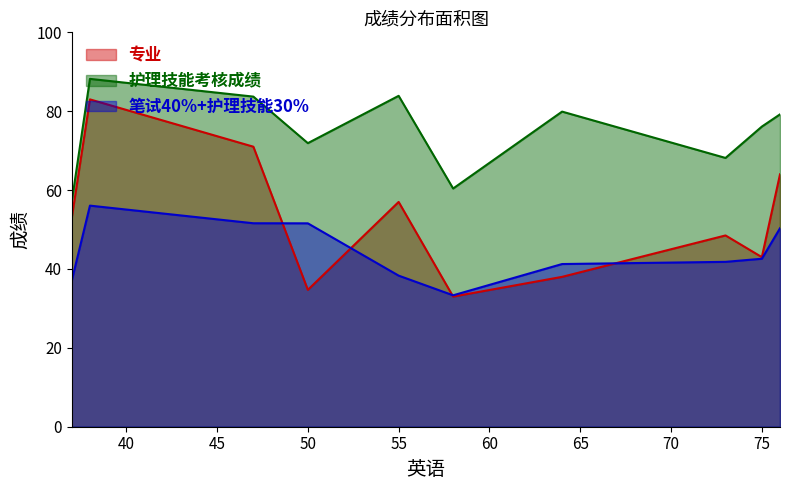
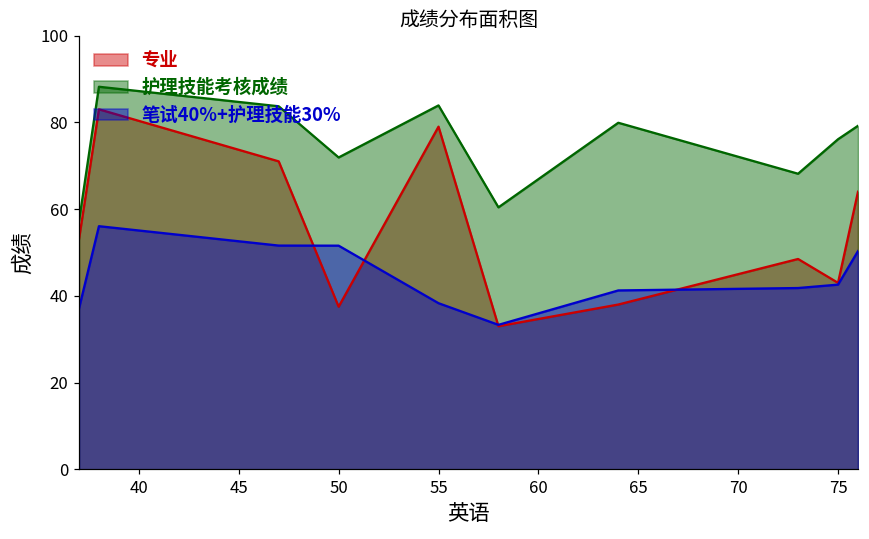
  {
    "专业": {
-     "50": 35,
-     "55": 57
+     "50": 38,
+     "55": 79
    },
    "护理技能考核成绩": {
      "50": 72,
      "55": 84,
      "75": 76
    },
    "笔试40%+护理技能30%": {
      "50": 52,
      "55": 38
    }
  }
